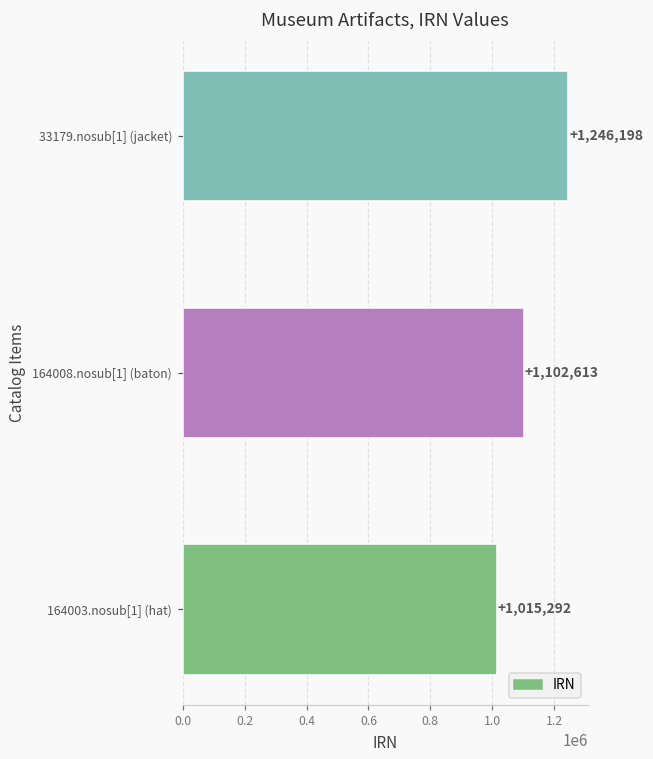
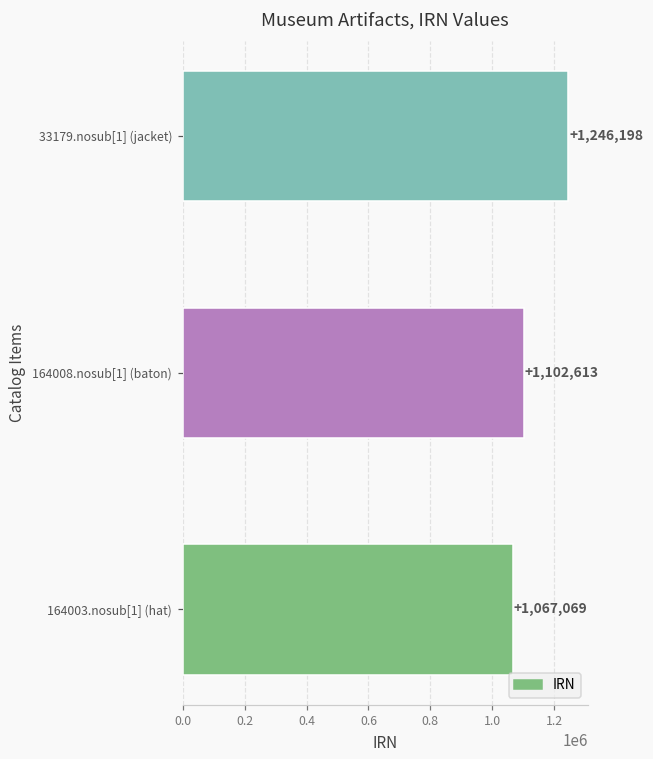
  {
    "33179.nosub[1] (jacket)": "+1,246,198",
    "164008.nosub[1] (baton)": "+1,102,613",
-   "164003.nosub[1] (hat)": "+1,015,292"
+   "164003.nosub[1] (hat)": "+1,067,069"
  }
